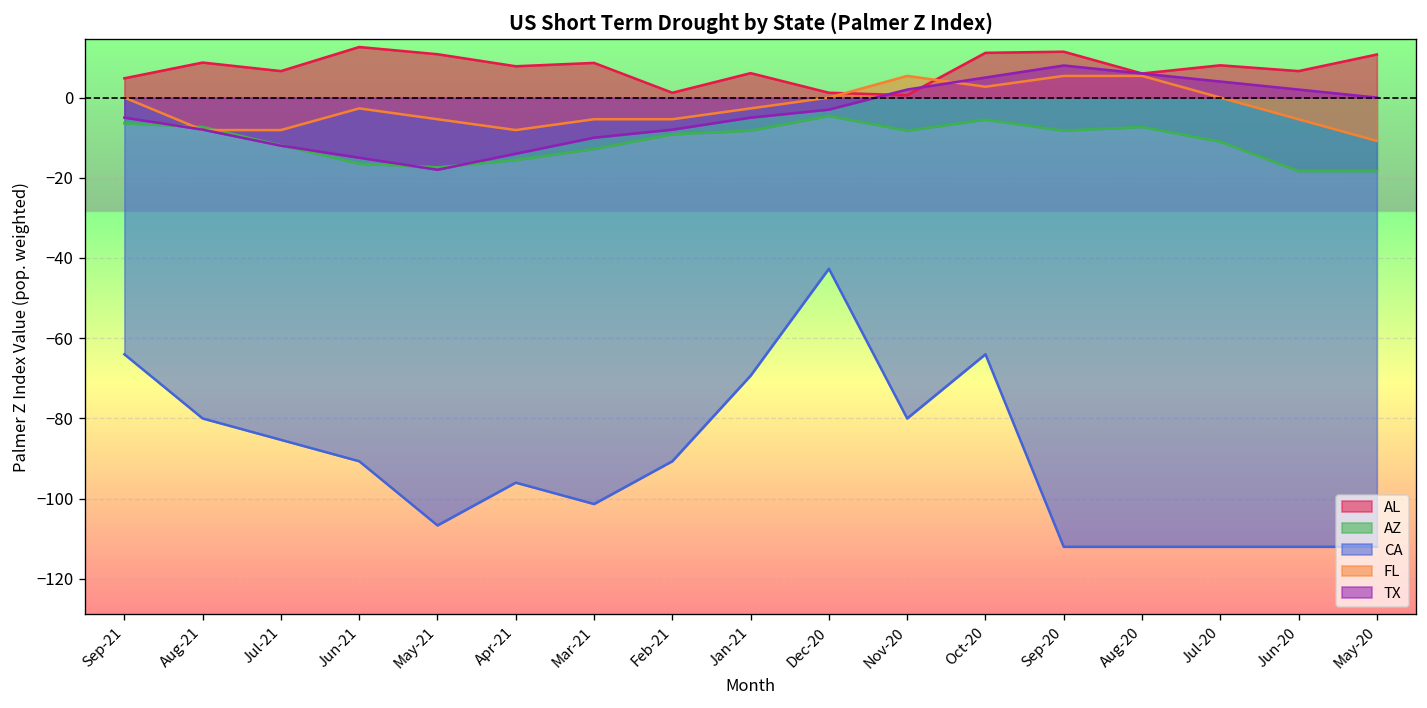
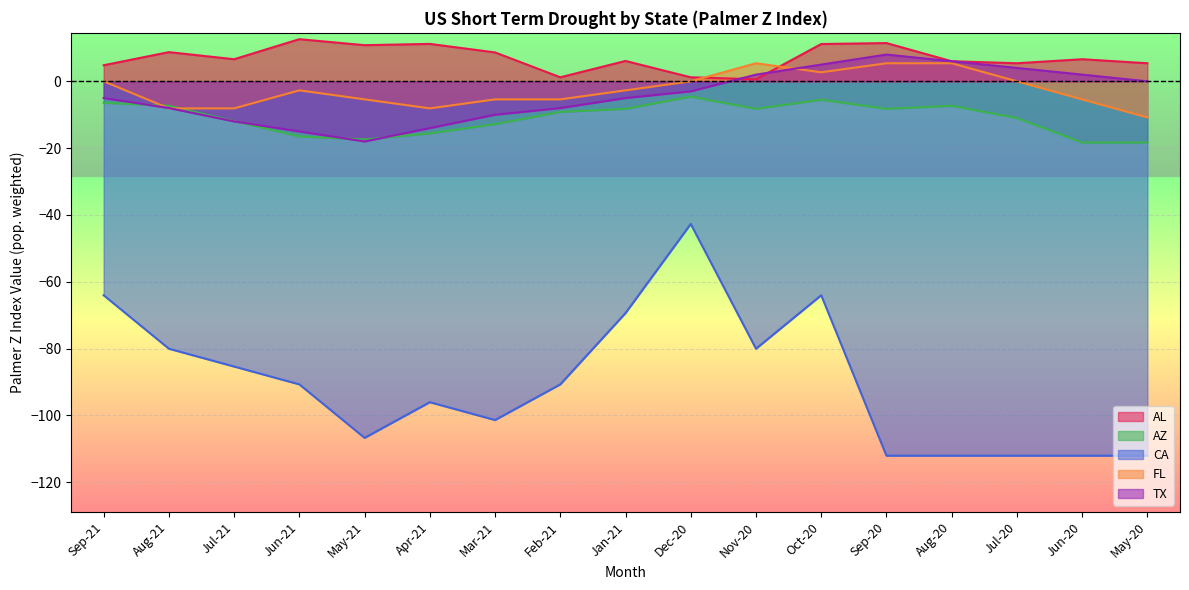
  {
    "AL": {
      "Sep-21": 5,
      "Aug-21": 9,
      "Jul-21": 7,
      "Jun-21": 13,
      "May-21": 11,
-     "Apr-21": 8,
+     "Apr-21": 11,
      "Mar-21": 9,
      "Feb-21": 1,
      "Jan-21": 6,
      "Dec-20": 1,
      "Oct-20": 11,
      "Sep-20": 11,
-     "Jul-20": 8,
+     "Jul-20": 5,
      "Jun-20": 7,
-     "May-20": 11
+     "May-20": 5
    }
  }
